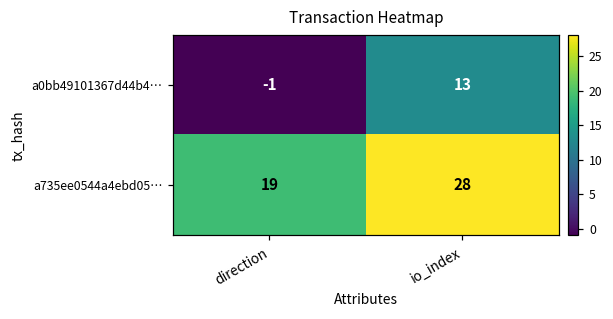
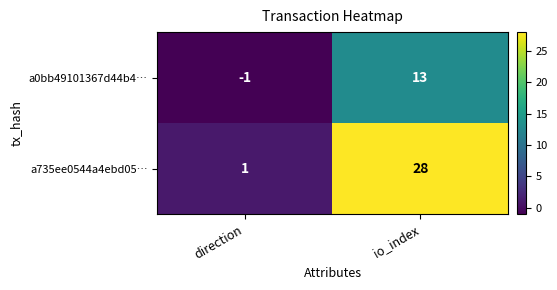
  {
    "a735ee0544a4ebd05…": {
-     "direction": 19
+     "direction": 1
    }
  }
